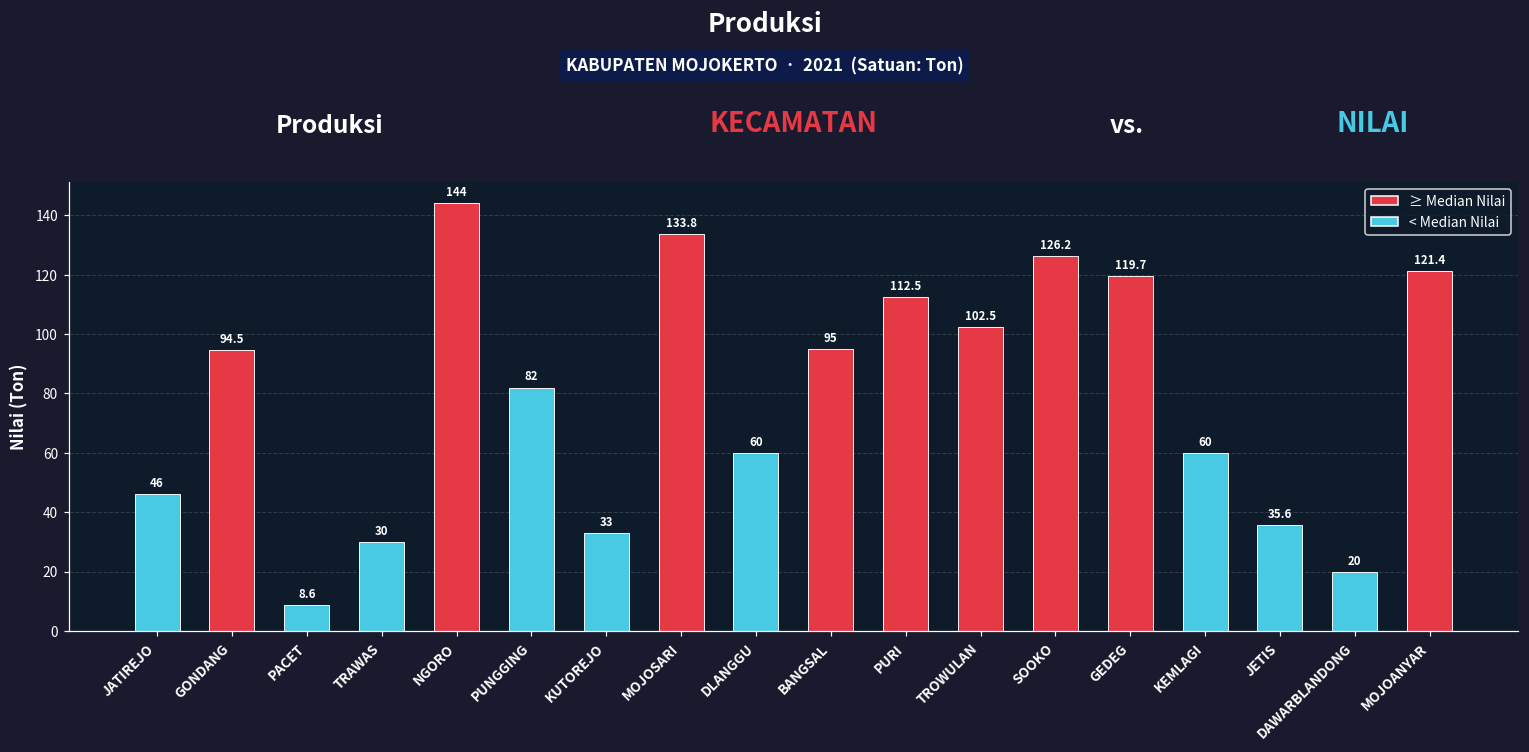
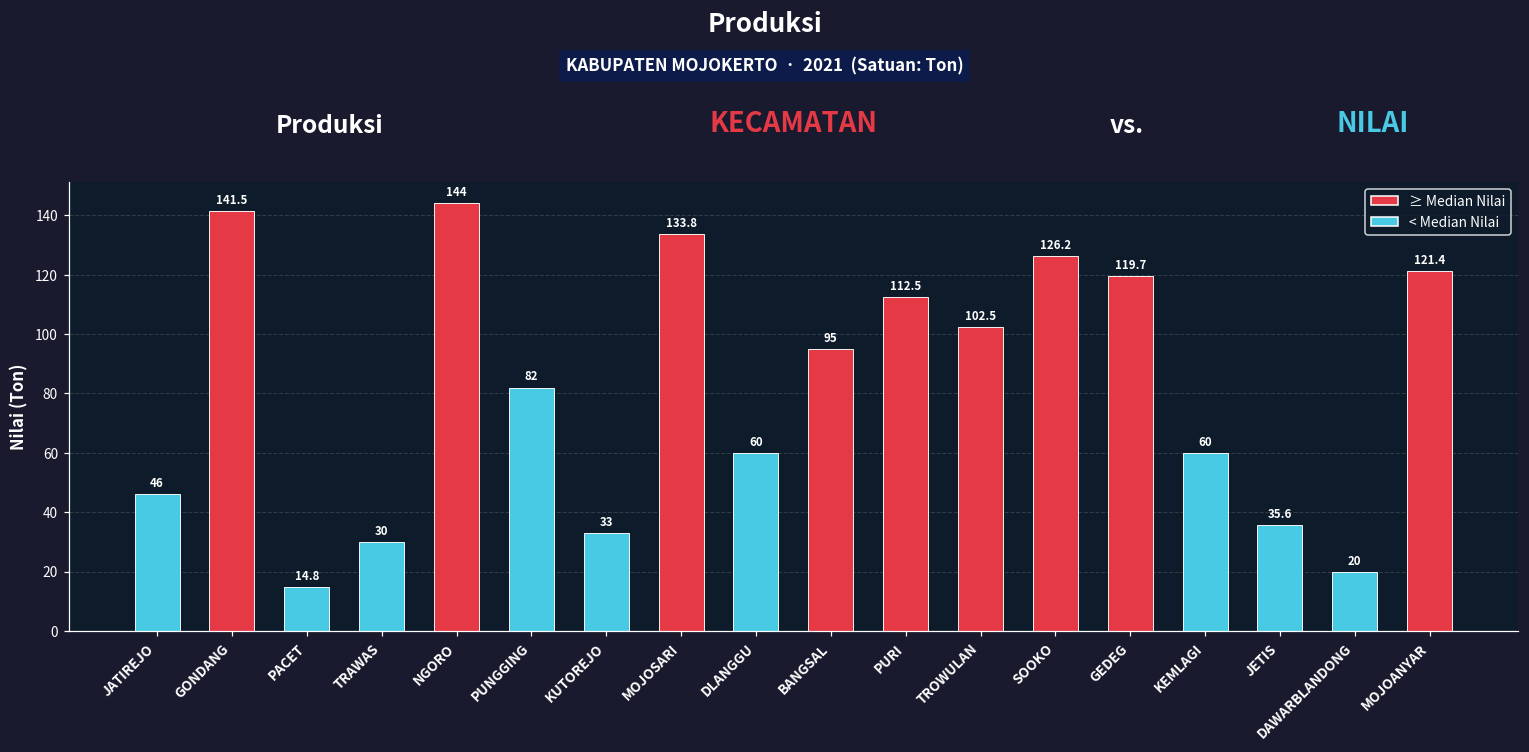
  {
    "JATIREJO": 46,
-   "GONDANG": 94.5,
-   "PACET": 8.6,
+   "GONDANG": 141.5,
+   "PACET": 14.8,
    "TRAWAS": 30,
    "NGORO": 144,
    "PUNGGING": 82,
    "KUTOREJO": 33,
    "MOJOSARI": 133.8,
    "DLANGGU": 60,
    "BANGSAL": 95,
    "PURI": 112.5,
    "TROWULAN": 102.5,
    "SOOKO": 126.2,
    "GEDEG": 119.7,
    "KEMLAGI": 60,
    "JETIS": 35.6,
    "DAWARBLANDONG": 20,
    "MOJOANYAR": 121.4
  }
